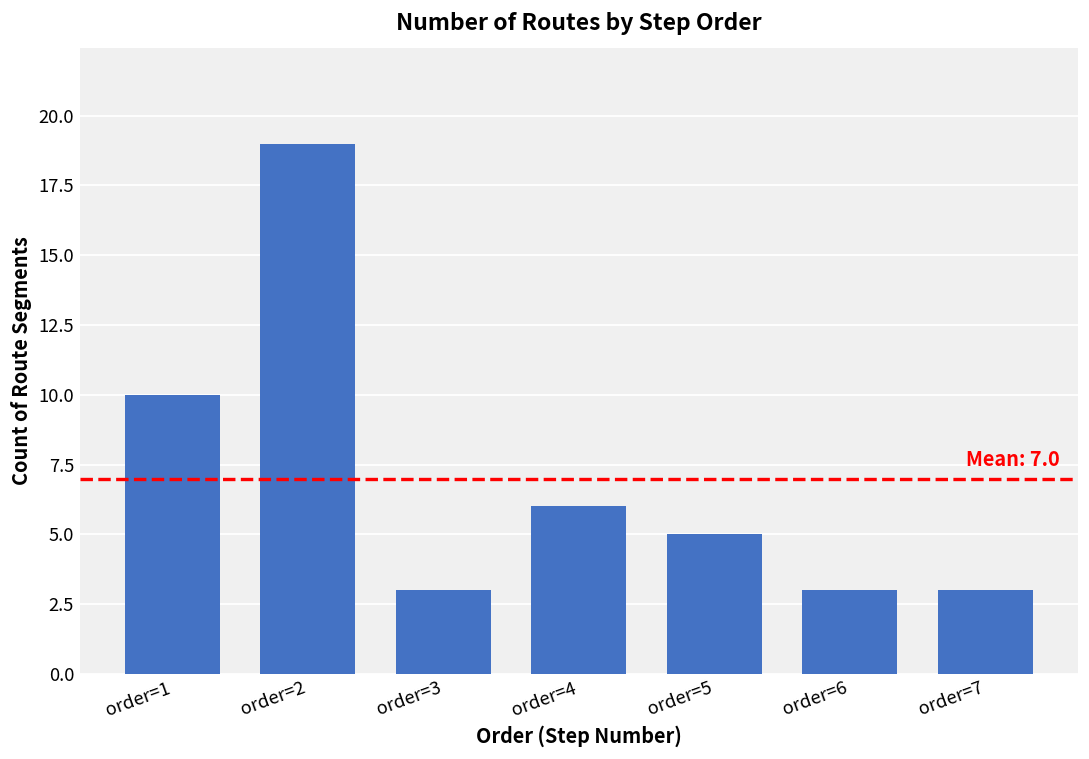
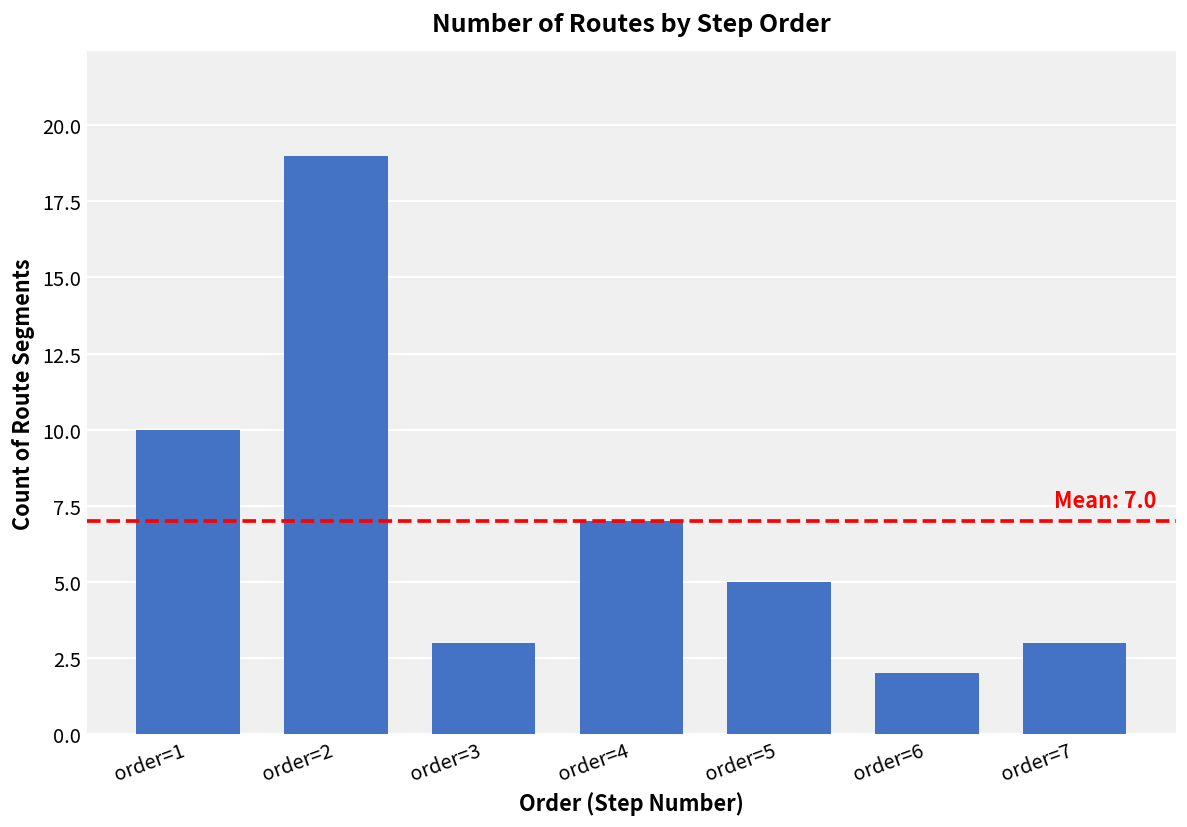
  {
    "order=1": 10,
    "order=2": 19,
    "order=3": 3,
-   "order=4": 6,
+   "order=4": 7,
    "order=5": 5,
-   "order=6": 3,
+   "order=6": 2,
    "order=7": 3
  }
